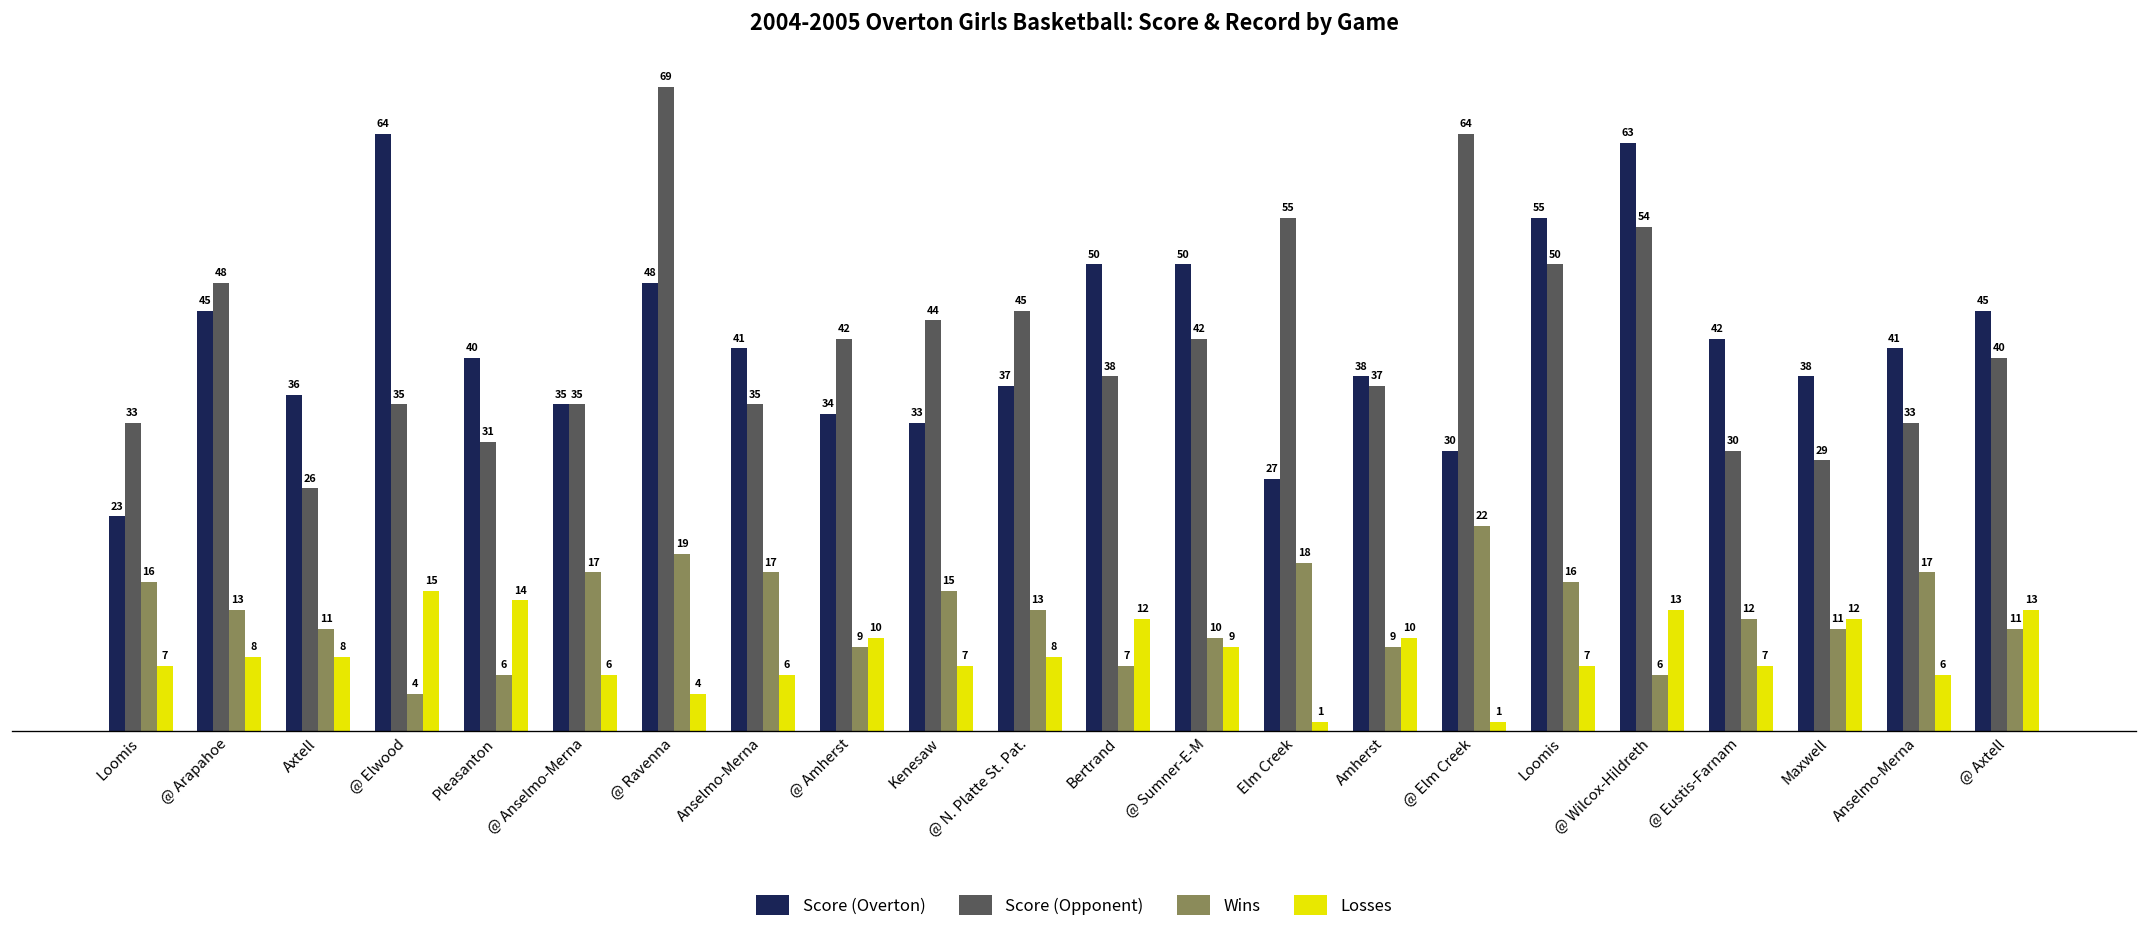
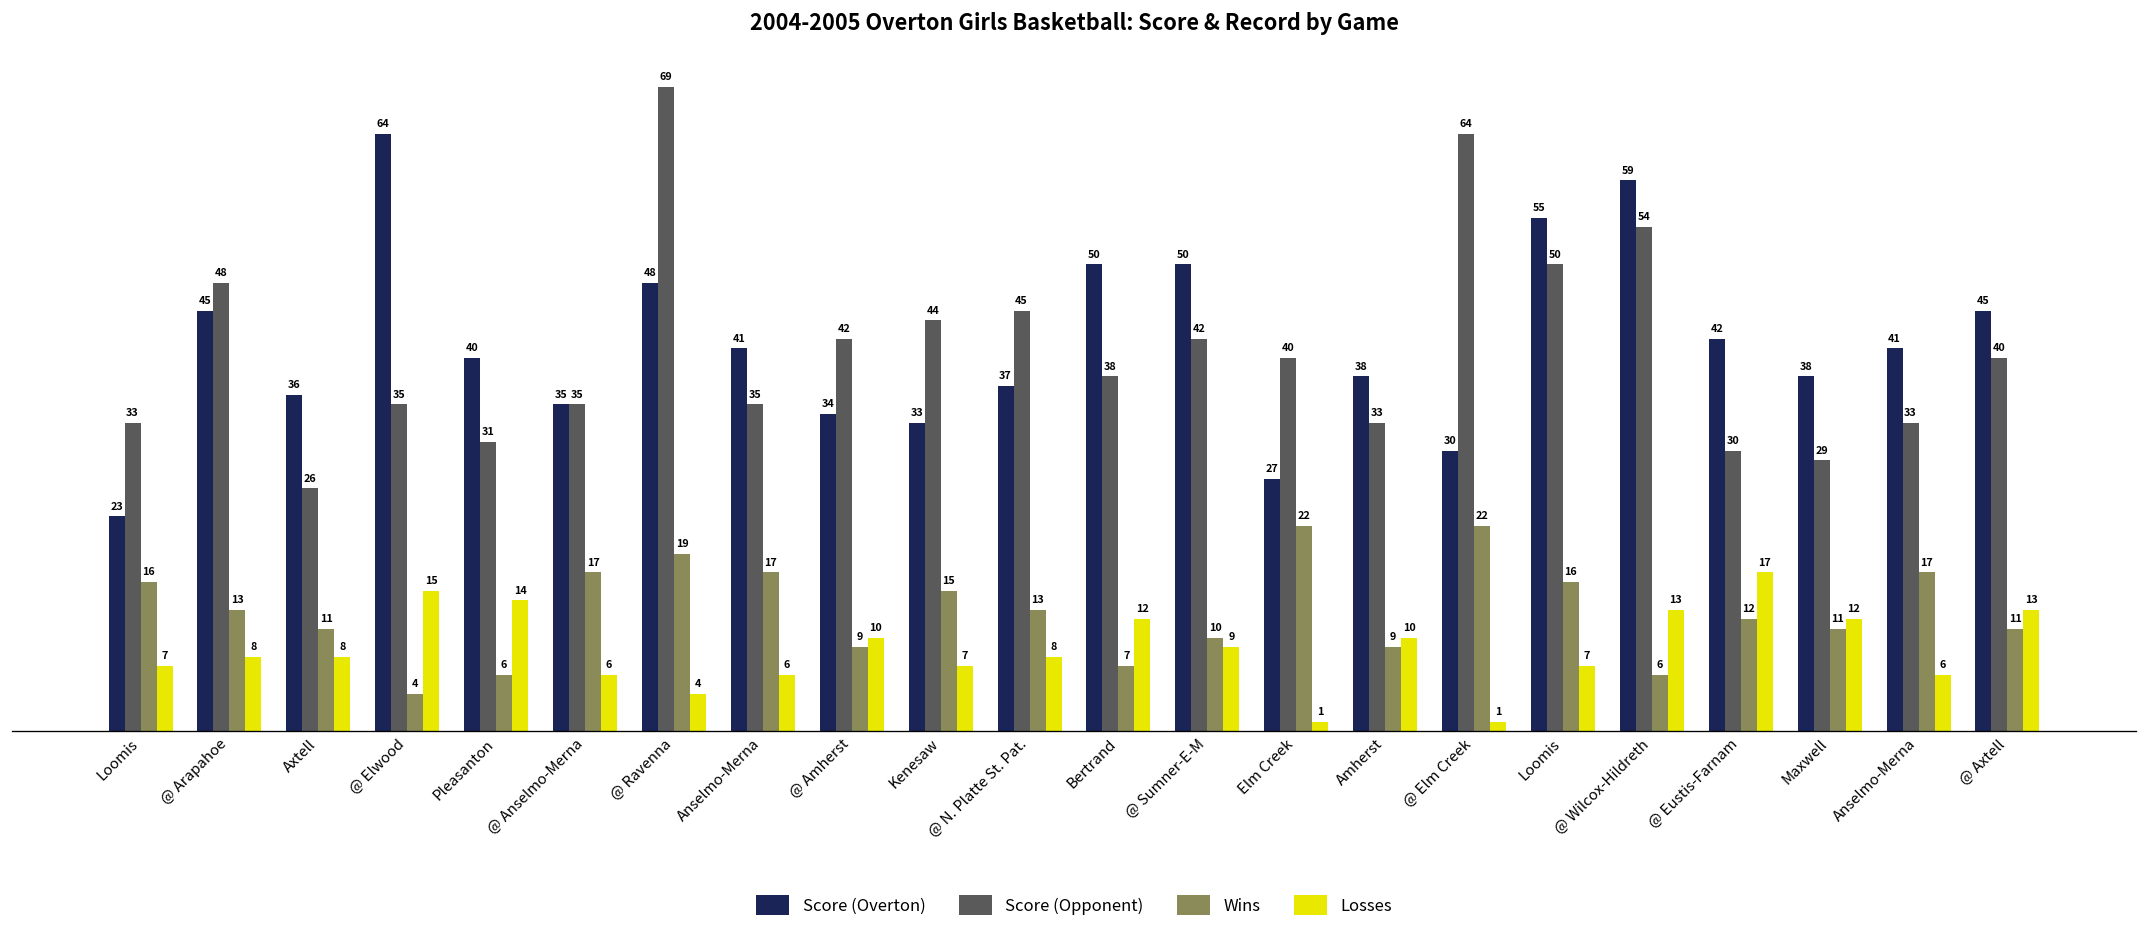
  {
    "Score (Overton)": {
      "@ Arapahoe": 45,
      "Axtell": 36,
      "@ Elwood": 64,
      "Pleasanton": 40,
      "@ Anselmo-Merna": 35,
      "@ Ravenna": 48,
      "@ Amherst": 34,
      "Kenesaw": 33,
      "@ N. Platte St. Pat.": 37,
      "Bertrand": 50,
      "@ Sumner-E-M": 50,
      "Elm Creek": 27,
      "Amherst": 38,
      "@ Elm Creek": 30,
-     "@ Wilcox-Hildreth": 63,
+     "@ Wilcox-Hildreth": 59,
      "@ Eustis-Farnam": 42,
      "Maxwell": 38,
      "@ Axtell": 45
    },
    "Score (Opponent)": {
      "@ Arapahoe": 48,
      "Axtell": 26,
      "@ Elwood": 35,
      "Pleasanton": 31,
      "@ Anselmo-Merna": 35,
      "@ Ravenna": 69,
      "@ Amherst": 42,
      "Kenesaw": 44,
      "@ N. Platte St. Pat.": 45,
      "Bertrand": 38,
      "@ Sumner-E-M": 42,
-     "Elm Creek": 55,
-     "Amherst": 37,
+     "Elm Creek": 40,
+     "Amherst": 33,
      "@ Elm Creek": 64,
      "@ Wilcox-Hildreth": 54,
      "@ Eustis-Farnam": 30,
      "Maxwell": 29,
      "@ Axtell": 40
    },
    "Wins": {
      "@ Arapahoe": 13,
      "Axtell": 11,
      "@ Elwood": 4,
      "Pleasanton": 6,
      "@ Anselmo-Merna": 17,
      "@ Ravenna": 19,
      "@ Amherst": 9,
      "Kenesaw": 15,
      "@ N. Platte St. Pat.": 13,
      "Bertrand": 7,
      "@ Sumner-E-M": 10,
-     "Elm Creek": 18,
+     "Elm Creek": 22,
      "Amherst": 9,
      "@ Elm Creek": 22,
      "@ Wilcox-Hildreth": 6,
      "@ Eustis-Farnam": 12,
      "Maxwell": 11,
      "@ Axtell": 11
    },
    "Losses": {
      "@ Arapahoe": 8,
      "Axtell": 8,
      "@ Elwood": 15,
      "Pleasanton": 14,
      "@ Anselmo-Merna": 6,
      "@ Ravenna": 4,
      "@ Amherst": 10,
      "Kenesaw": 7,
      "@ N. Platte St. Pat.": 8,
      "Bertrand": 12,
      "@ Sumner-E-M": 9,
      "Elm Creek": 1,
      "Amherst": 10,
      "@ Elm Creek": 1,
      "@ Wilcox-Hildreth": 13,
-     "@ Eustis-Farnam": 7,
+     "@ Eustis-Farnam": 17,
      "Maxwell": 12,
      "@ Axtell": 13
    }
  }
